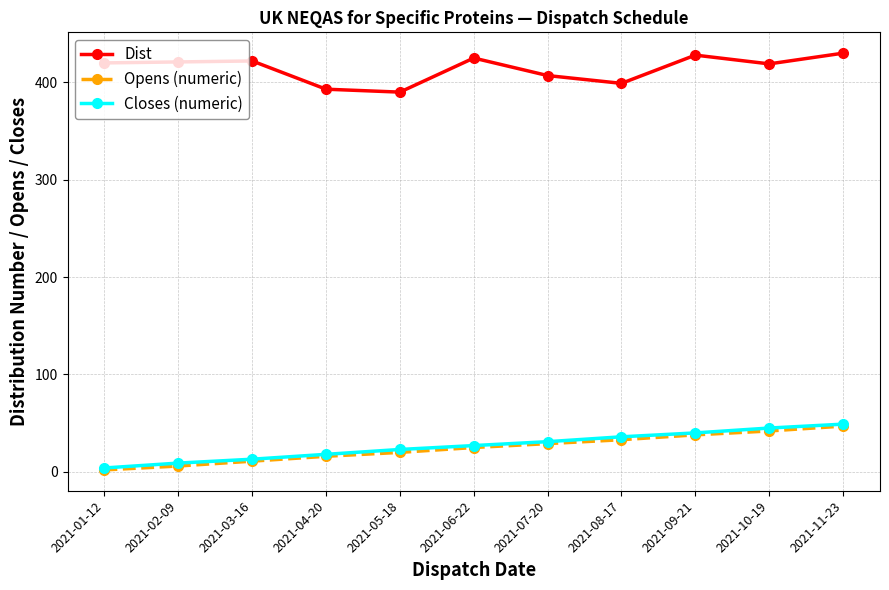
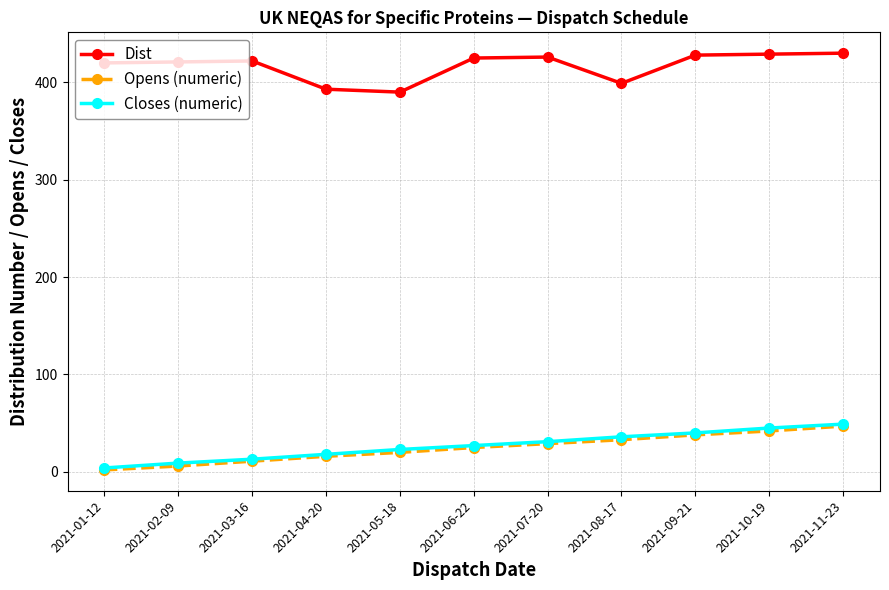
  {
    "Dist": {
      "2021-03-16": 420,
      "2021-04-20": 390,
      "2021-05-18": 390,
      "2021-06-22": 430,
-     "2021-07-20": 410,
+     "2021-07-20": 430,
      "2021-08-17": 400,
      "2021-09-21": 430,
-     "2021-10-19": 420,
+     "2021-10-19": 430,
      "2021-11-23": 430
    },
    "Opens (numeric)": {
      "2021-02-09": 10,
      "2021-05-18": 20,
      "2021-08-17": 30,
      "2021-10-19": 40
    },
    "Closes (numeric)": {
      "2021-02-09": 10,
      "2021-05-18": 20,
      "2021-08-17": 40,
      "2021-10-19": 50
    }
  }
